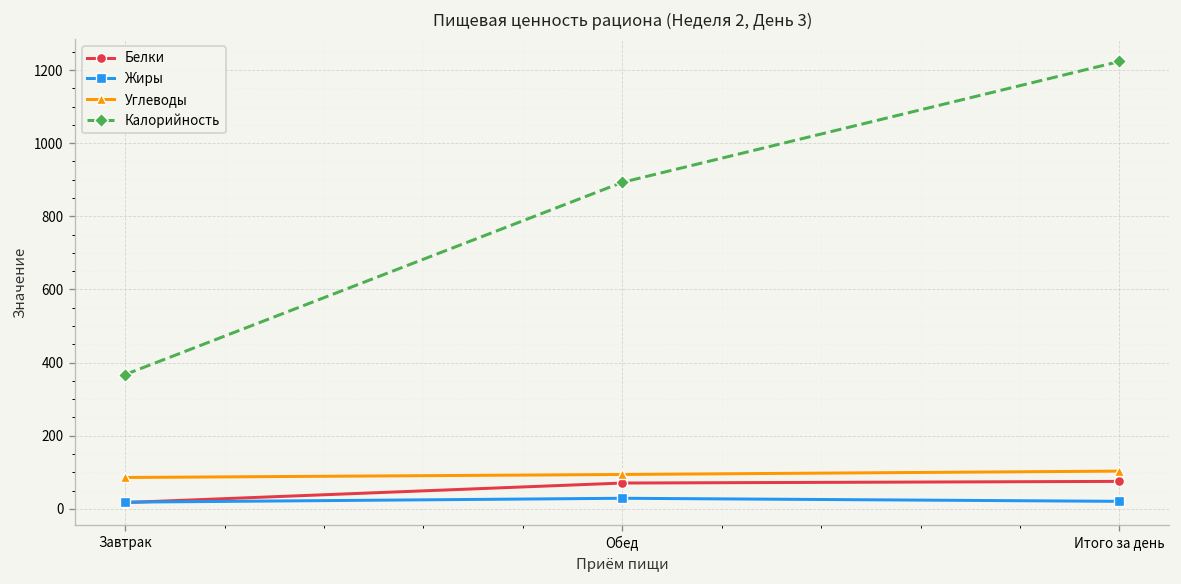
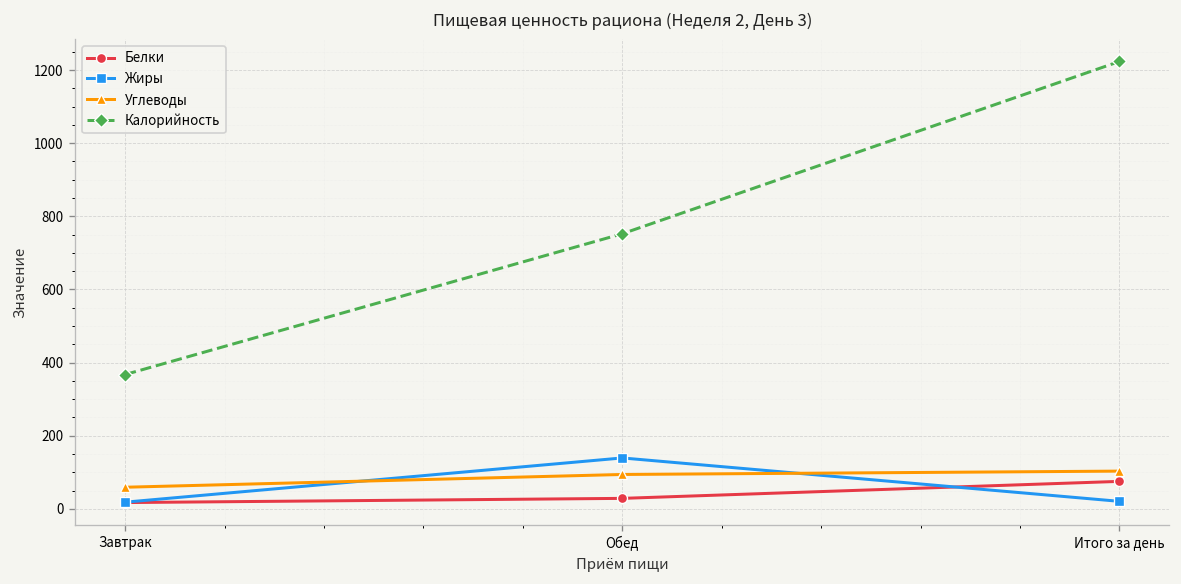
  {
    "Белки": {
-     "Обед": 70,
+     "Обед": 30,
      "Итого за день": 80
    },
    "Жиры": {
-     "Обед": 30,
+     "Обед": 140,
      "Итого за день": 20
    },
    "Углеводы": {
-     "Завтрак": 90,
+     "Завтрак": 60,
      "Обед": 90,
      "Итого за день": 100
    },
    "Калорийность": {
      "Завтрак": 370,
-     "Обед": 890,
+     "Обед": 750,
      "Итого за день": 1220
    }
  }
